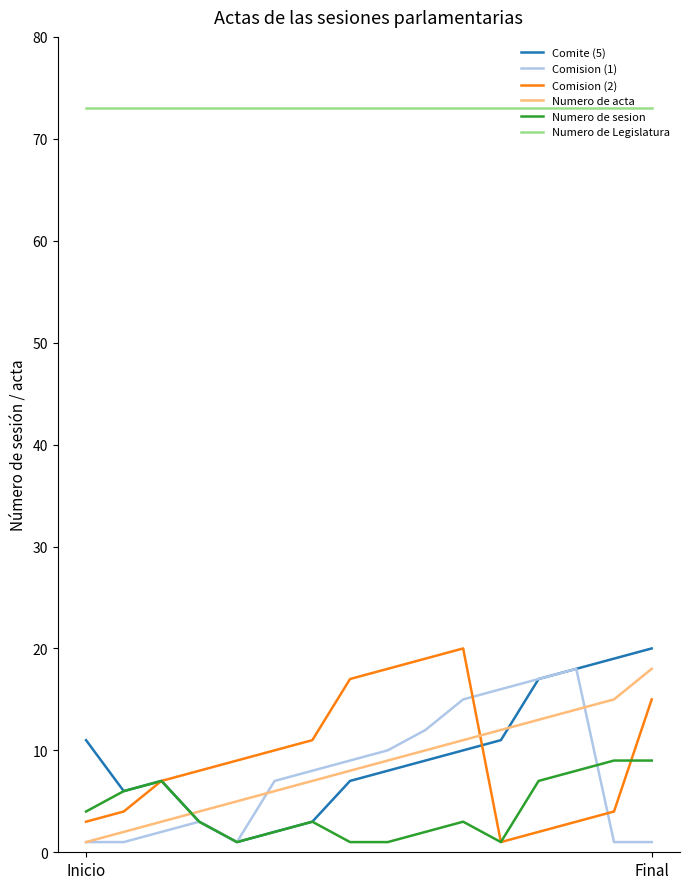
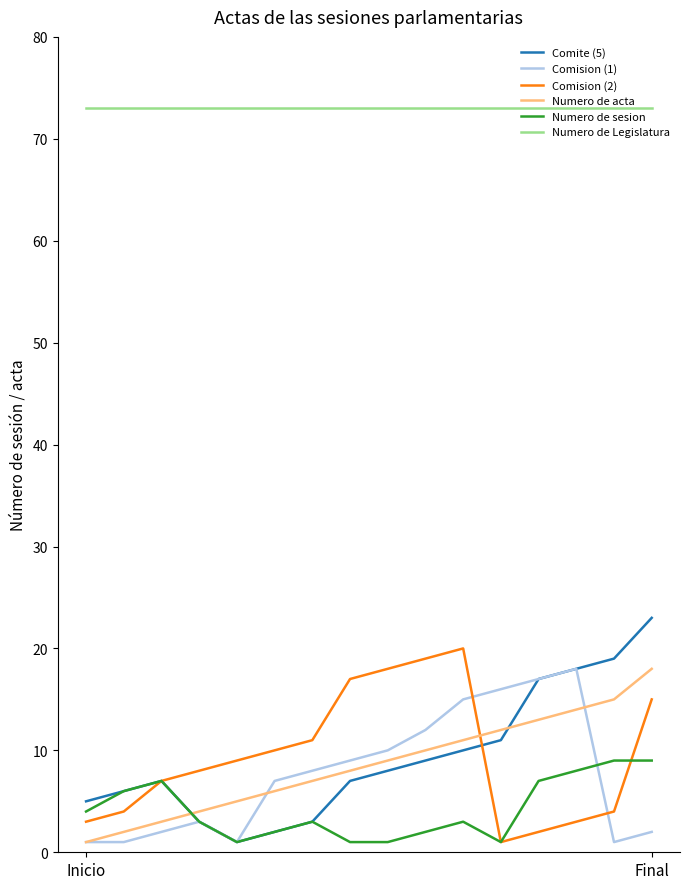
  {
    "Comite (5)": {
-     "Inicio": 11,
-     "Final": 20
+     "Inicio": 5,
+     "Final": 23
    },
    "Comision (1)": {
-     "Final": 1
+     "Final": 2
    },
    "Comision (2)": {
      "Inicio": 3,
      "Final": 15
    },
    "Numero de acta": {
      "Final": 18
    },
    "Numero de sesion": {
      "Inicio": 4,
      "Final": 9
    },
    "Numero de Legislatura": {
      "Inicio": 73,
      "Final": 73
    }
  }
